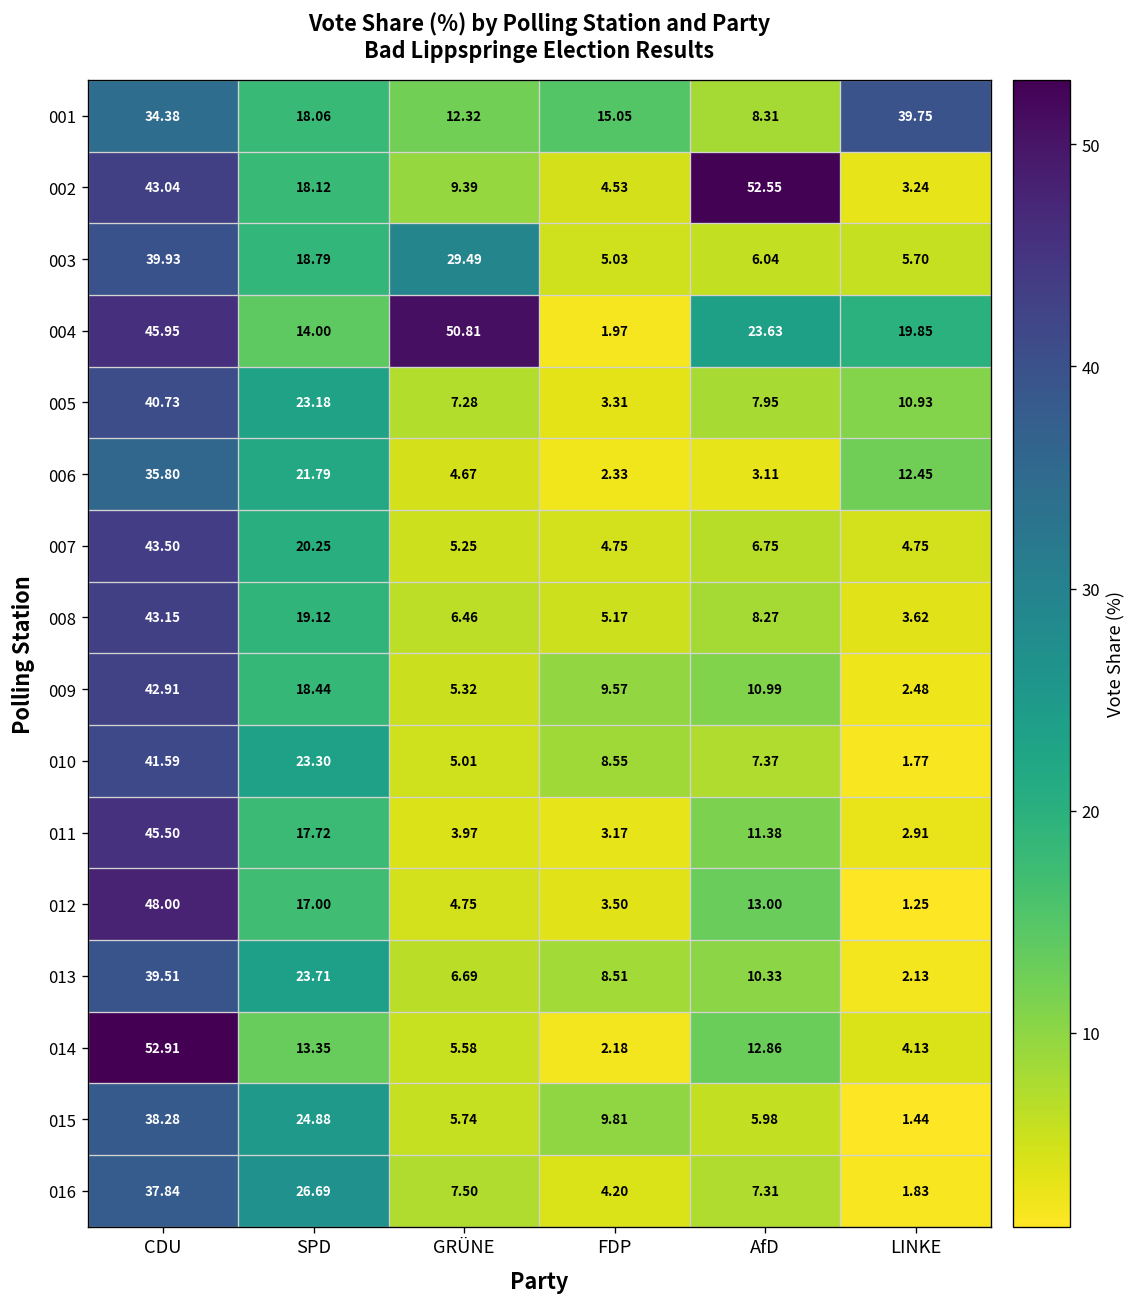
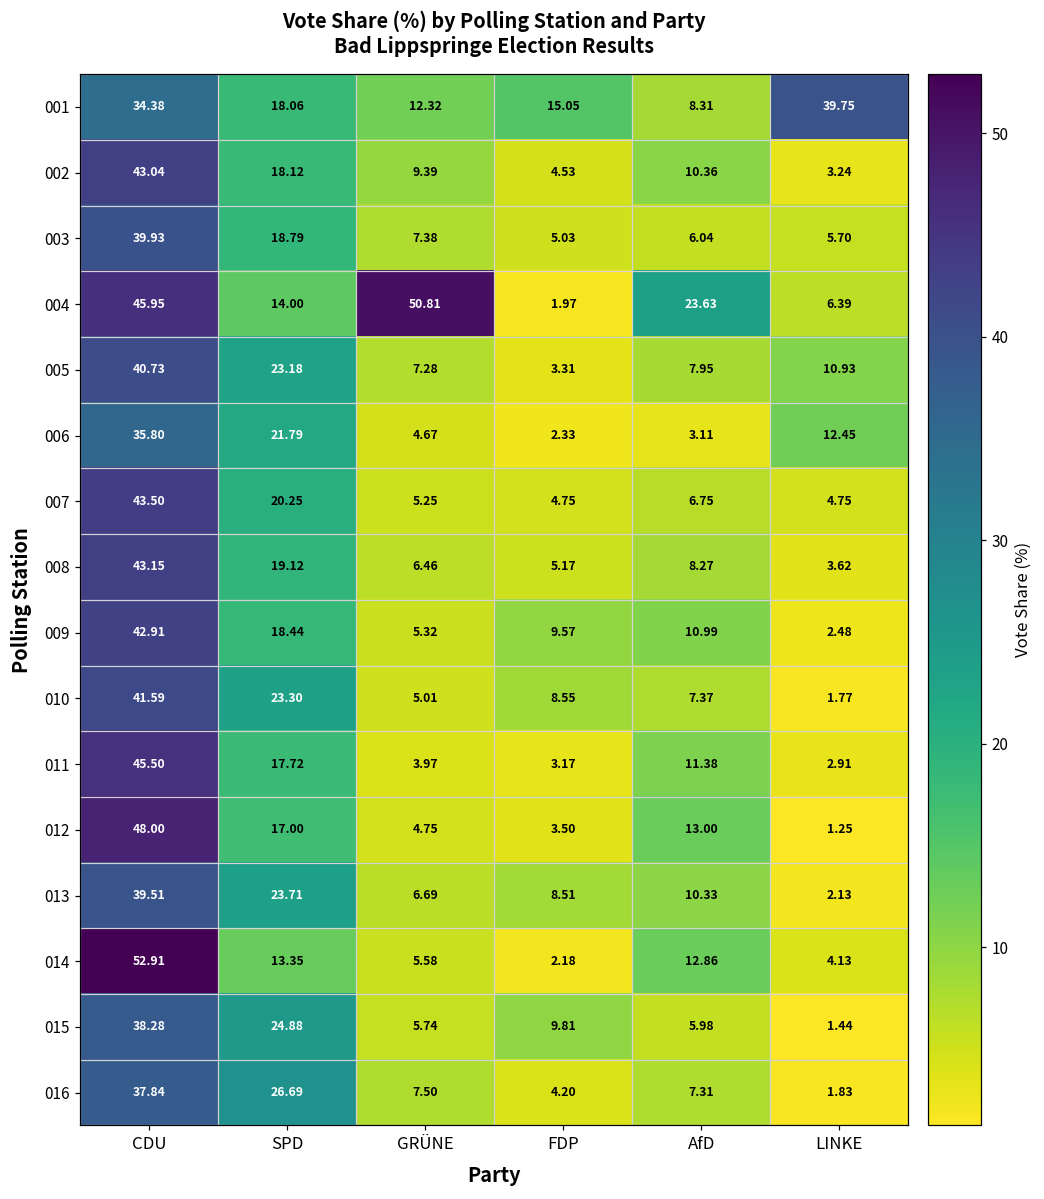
  {
    "001": {
      "CDU": 34.38,
      "SPD": 18.06,
      "GRÜNE": 12.32,
      "FDP": 15.05,
      "AfD": 8.31,
      "LINKE": 39.75
    },
    "002": {
      "CDU": 43.04,
      "SPD": 18.12,
      "GRÜNE": 9.39,
      "FDP": 4.53,
-     "AfD": 52.55,
+     "AfD": 10.36,
      "LINKE": 3.24
    },
    "003": {
      "CDU": 39.93,
      "SPD": 18.79,
-     "GRÜNE": 29.49,
+     "GRÜNE": 7.38,
      "FDP": 5.03,
      "AfD": 6.04,
      "LINKE": 5.70
    },
    "004": {
      "CDU": 45.95,
      "SPD": 14.00,
      "GRÜNE": 50.81,
      "FDP": 1.97,
      "AfD": 23.63,
-     "LINKE": 19.85
+     "LINKE": 6.39
    },
    "005": {
      "CDU": 40.73,
      "SPD": 23.18,
      "GRÜNE": 7.28,
      "FDP": 3.31,
      "AfD": 7.95,
      "LINKE": 10.93
    },
    "006": {
      "CDU": 35.80,
      "SPD": 21.79,
      "GRÜNE": 4.67,
      "FDP": 2.33,
      "AfD": 3.11,
      "LINKE": 12.45
    },
    "007": {
      "CDU": 43.50,
      "SPD": 20.25,
      "GRÜNE": 5.25,
      "FDP": 4.75,
      "AfD": 6.75,
      "LINKE": 4.75
    },
    "008": {
      "CDU": 43.15,
      "SPD": 19.12,
      "GRÜNE": 6.46,
      "FDP": 5.17,
      "AfD": 8.27,
      "LINKE": 3.62
    },
    "009": {
      "CDU": 42.91,
      "SPD": 18.44,
      "GRÜNE": 5.32,
      "FDP": 9.57,
      "AfD": 10.99,
      "LINKE": 2.48
    },
    "010": {
      "CDU": 41.59,
      "SPD": 23.30,
      "GRÜNE": 5.01,
      "FDP": 8.55,
      "AfD": 7.37,
      "LINKE": 1.77
    },
    "011": {
      "CDU": 45.50,
      "SPD": 17.72,
      "GRÜNE": 3.97,
      "FDP": 3.17,
      "AfD": 11.38,
      "LINKE": 2.91
    },
    "012": {
      "CDU": 48.00,
      "SPD": 17.00,
      "GRÜNE": 4.75,
      "FDP": 3.50,
      "AfD": 13.00,
      "LINKE": 1.25
    },
    "013": {
      "CDU": 39.51,
      "SPD": 23.71,
      "GRÜNE": 6.69,
      "FDP": 8.51,
      "AfD": 10.33,
      "LINKE": 2.13
    },
    "014": {
      "CDU": 52.91,
      "SPD": 13.35,
      "GRÜNE": 5.58,
      "FDP": 2.18,
      "AfD": 12.86,
      "LINKE": 4.13
    },
    "015": {
      "CDU": 38.28,
      "SPD": 24.88,
      "GRÜNE": 5.74,
      "FDP": 9.81,
      "AfD": 5.98,
      "LINKE": 1.44
    },
    "016": {
      "CDU": 37.84,
      "SPD": 26.69,
      "GRÜNE": 7.50,
      "FDP": 4.20,
      "AfD": 7.31,
      "LINKE": 1.83
    }
  }
